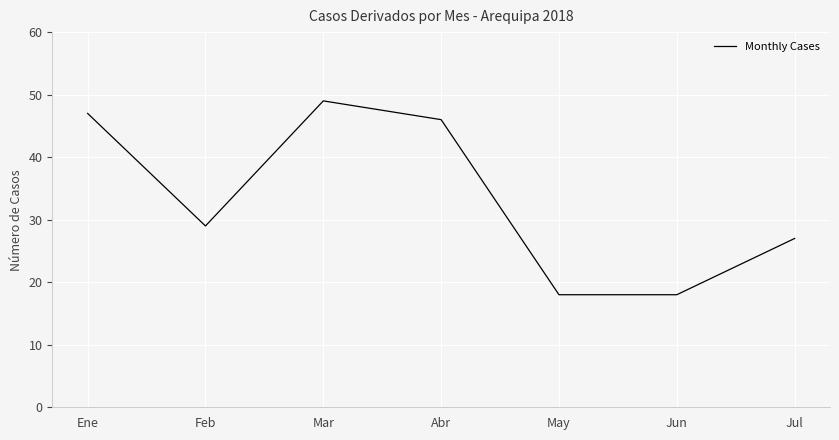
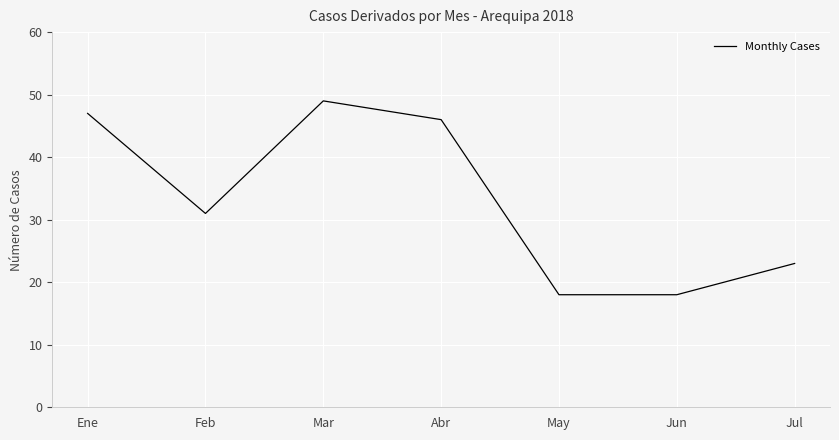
  {
    "Ene": 47,
-   "Feb": 29,
+   "Feb": 31,
    "Mar": 49,
    "Abr": 46,
    "May": 18,
    "Jun": 18,
-   "Jul": 27
+   "Jul": 23
  }
